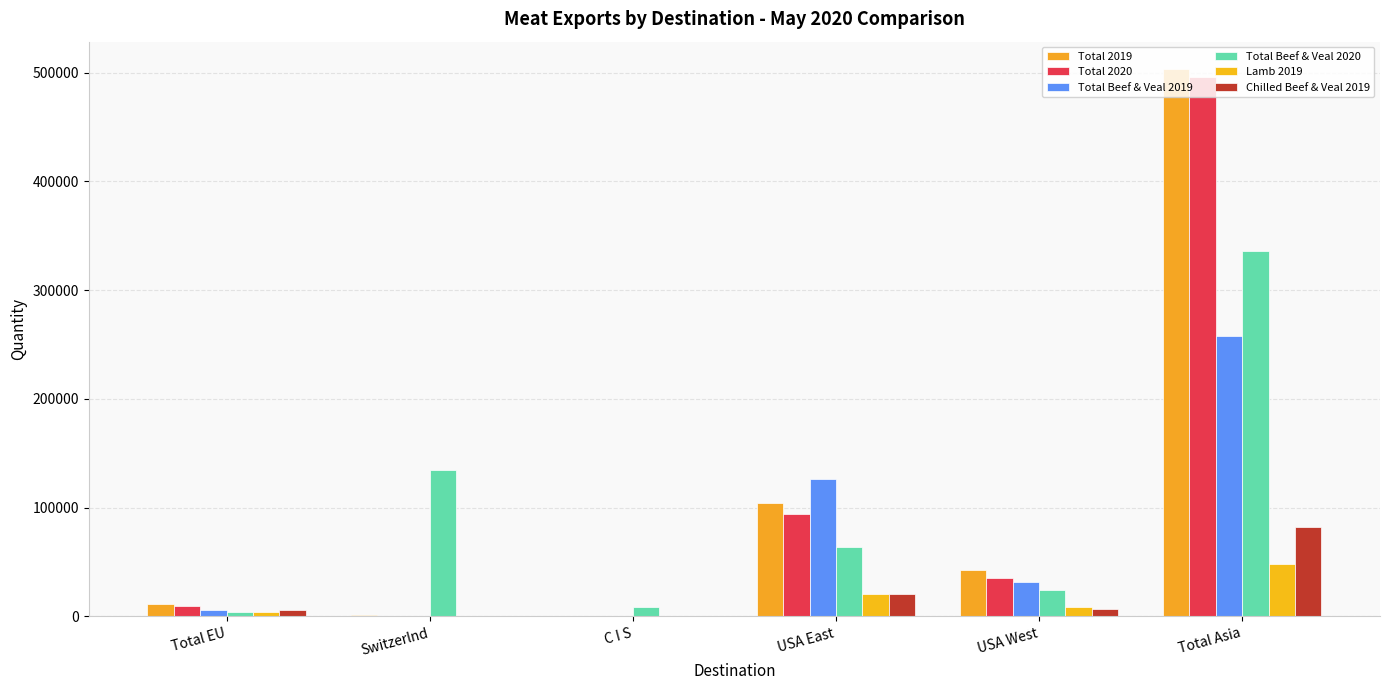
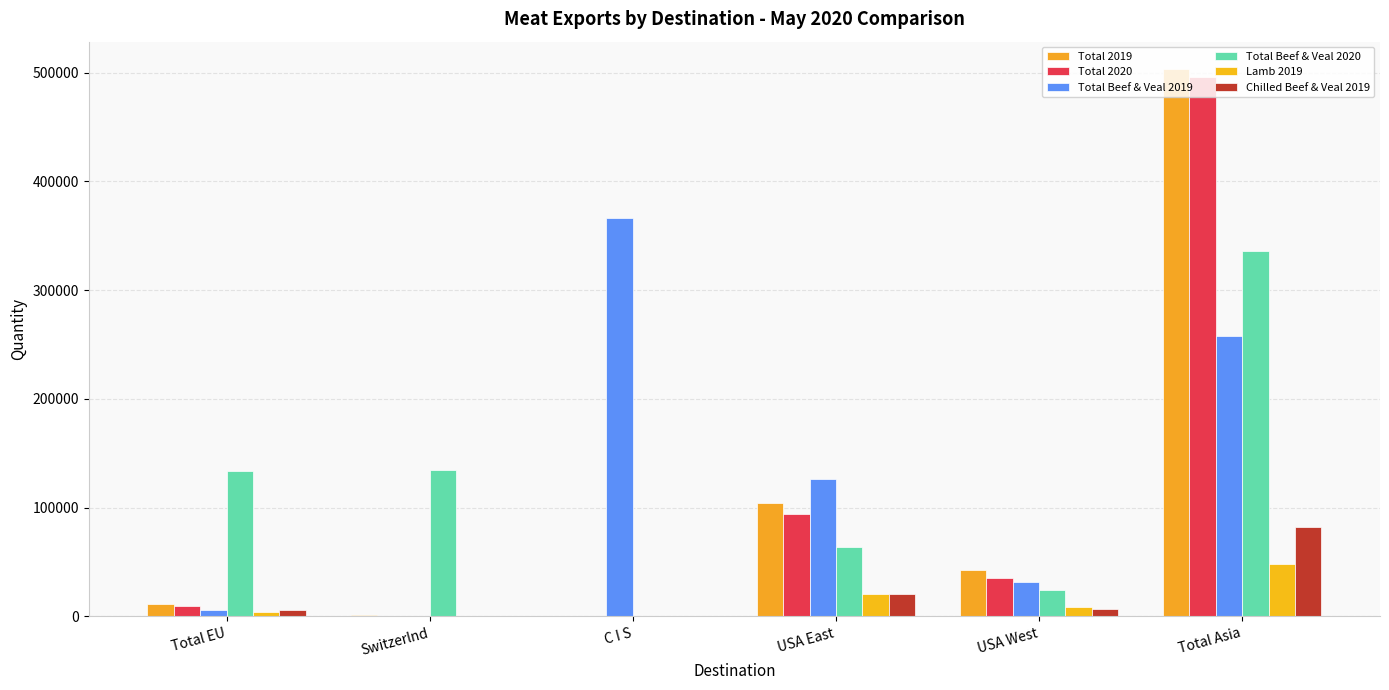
  {
    "Total Beef & Veal 2019": {
      "Total EU": 6000,
-     "C I S": 0,
+     "C I S": 367000,
      "USA East": 126000,
      "USA West": 31000,
      "Total Asia": 258000
    },
    "Total Beef & Veal 2020": {
-     "Total EU": 4000,
+     "Total EU": 133000,
      "Switzerlnd": 134000,
-     "C I S": 9000,
+     "C I S": 0,
      "USA East": 64000,
      "USA West": 24000,
      "Total Asia": 336000
    }
  }
